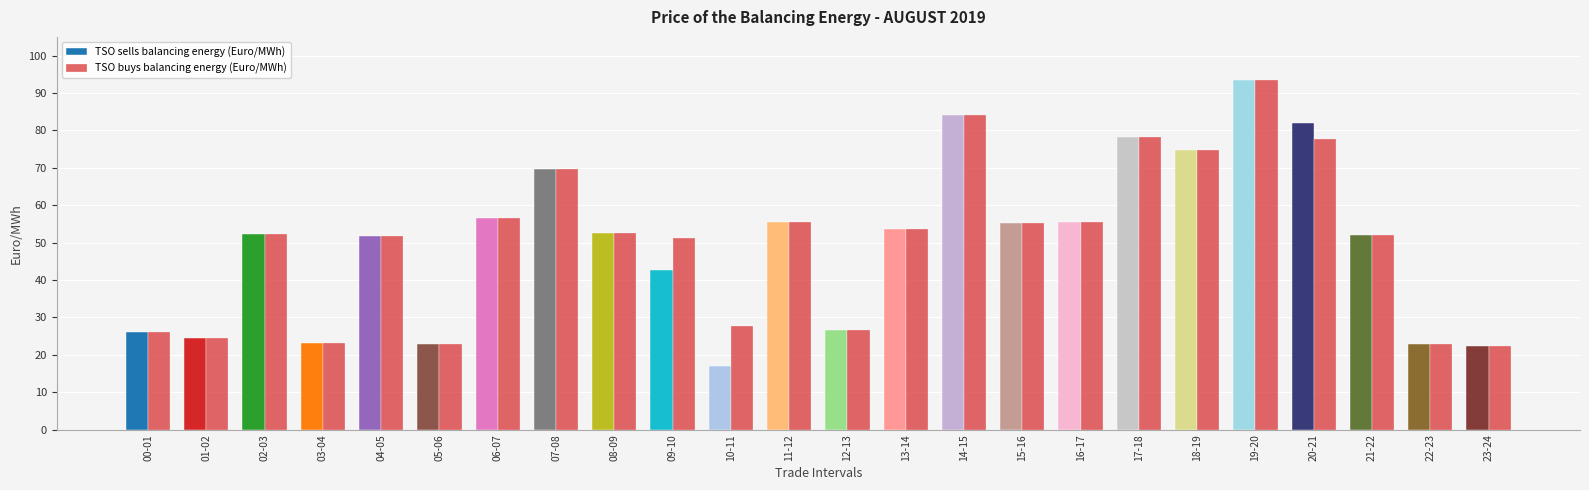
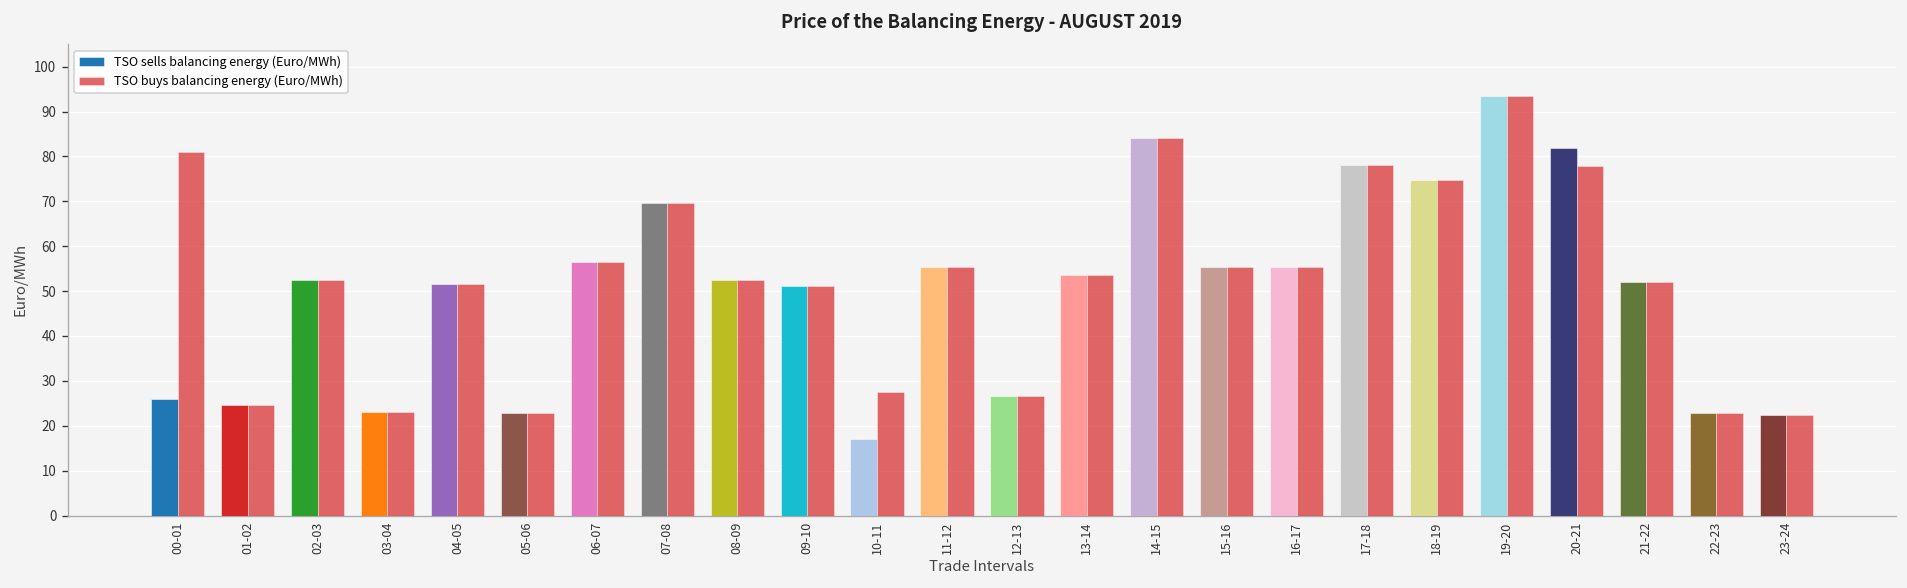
  {
    "TSO sells balancing energy (Euro/MWh)": {
      "00-01": 26,
      "01-02": 25,
      "02-03": 52,
      "03-04": 23,
      "04-05": 52,
      "05-06": 23,
      "06-07": 57,
      "07-08": 70,
      "08-09": 52,
-     "09-10": 43,
+     "09-10": 51,
      "10-11": 17,
      "11-12": 55,
      "12-13": 27,
      "13-14": 54,
      "14-15": 84,
      "15-16": 55,
      "16-17": 55,
      "17-18": 78,
      "18-19": 75,
      "19-20": 93,
      "20-21": 82,
      "21-22": 52,
      "22-23": 23,
      "23-24": 22
    },
    "TSO buys balancing energy (Euro/MWh)": {
-     "00-01": 26,
+     "00-01": 81,
      "01-02": 25,
      "02-03": 52,
      "03-04": 23,
      "04-05": 52,
      "05-06": 23,
      "06-07": 57,
      "07-08": 70,
      "08-09": 52,
      "09-10": 51,
      "10-11": 28,
      "11-12": 55,
      "12-13": 27,
      "13-14": 54,
      "14-15": 84,
      "15-16": 55,
      "16-17": 55,
      "17-18": 78,
      "18-19": 75,
      "19-20": 93,
      "20-21": 78,
      "21-22": 52,
      "22-23": 23,
      "23-24": 22
    }
  }
